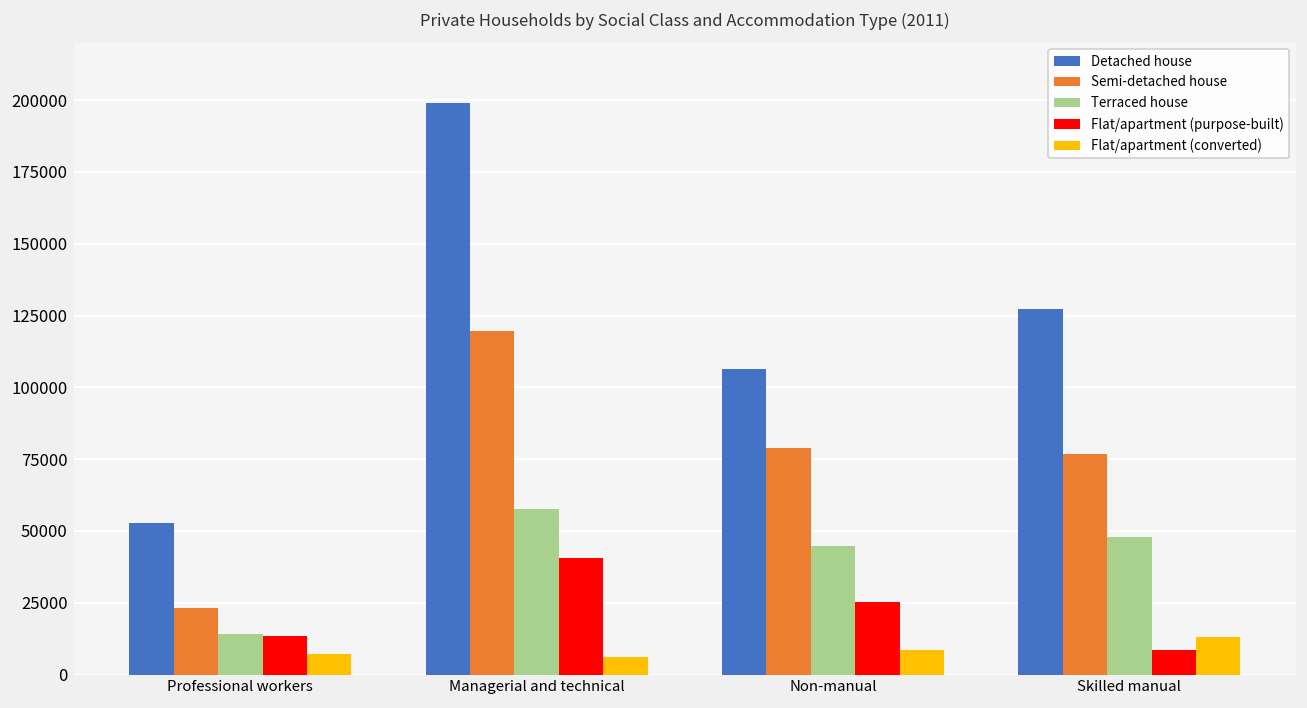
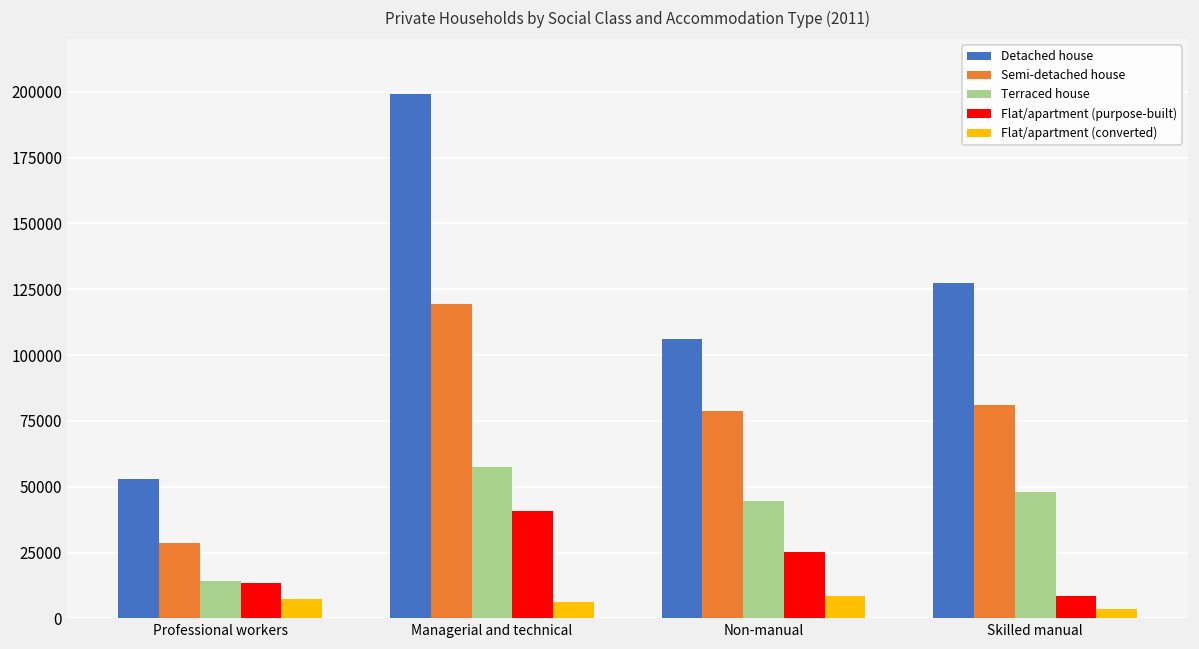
  {
    "Detached house": {
      "Professional workers": 53000,
      "Managerial and technical": 199000,
      "Non-manual": 106000,
      "Skilled manual": 127000
    },
    "Semi-detached house": {
-     "Professional workers": 23000,
+     "Professional workers": 28000,
      "Managerial and technical": 120000,
      "Non-manual": 79000,
-     "Skilled manual": 77000
+     "Skilled manual": 81000
    },
    "Terraced house": {
      "Professional workers": 14000,
      "Managerial and technical": 58000,
      "Non-manual": 45000,
      "Skilled manual": 48000
    },
    "Flat/apartment (purpose-built)": {
      "Professional workers": 13000,
      "Managerial and technical": 41000,
      "Non-manual": 25000,
      "Skilled manual": 9000
    },
    "Flat/apartment (converted)": {
      "Professional workers": 7000,
      "Managerial and technical": 6000,
      "Non-manual": 9000,
-     "Skilled manual": 13000
+     "Skilled manual": 4000
    }
  }
